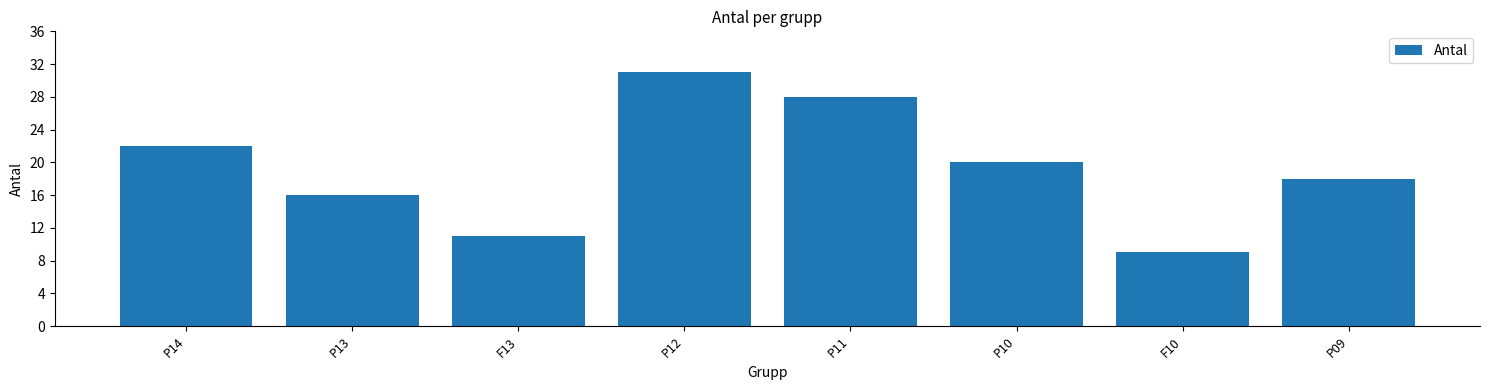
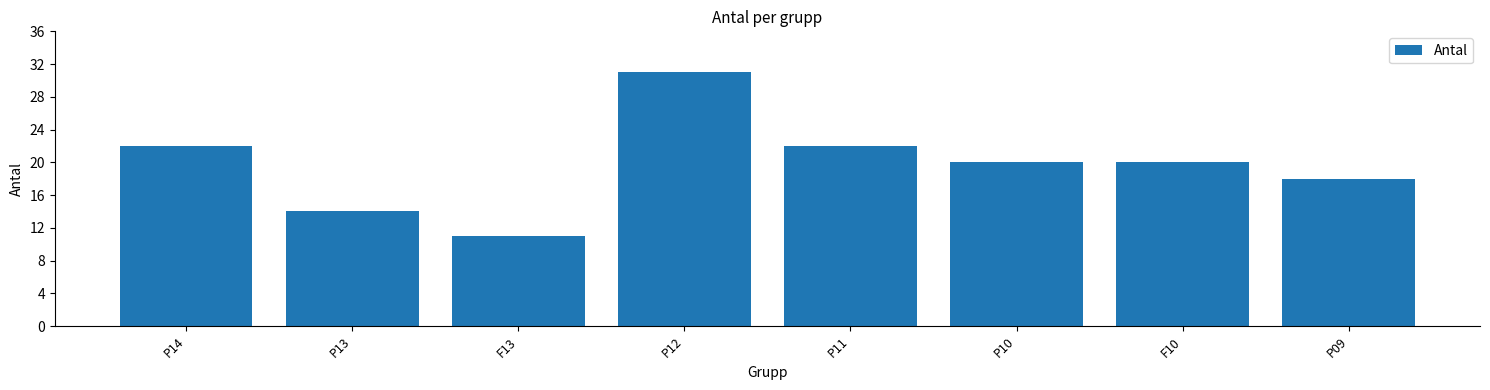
  {
    "P14": 22,
-   "P13": 16,
+   "P13": 14,
    "F13": 11,
    "P12": 31,
-   "P11": 28,
+   "P11": 22,
    "P10": 20,
-   "F10": 9,
+   "F10": 20,
    "P09": 18
  }
